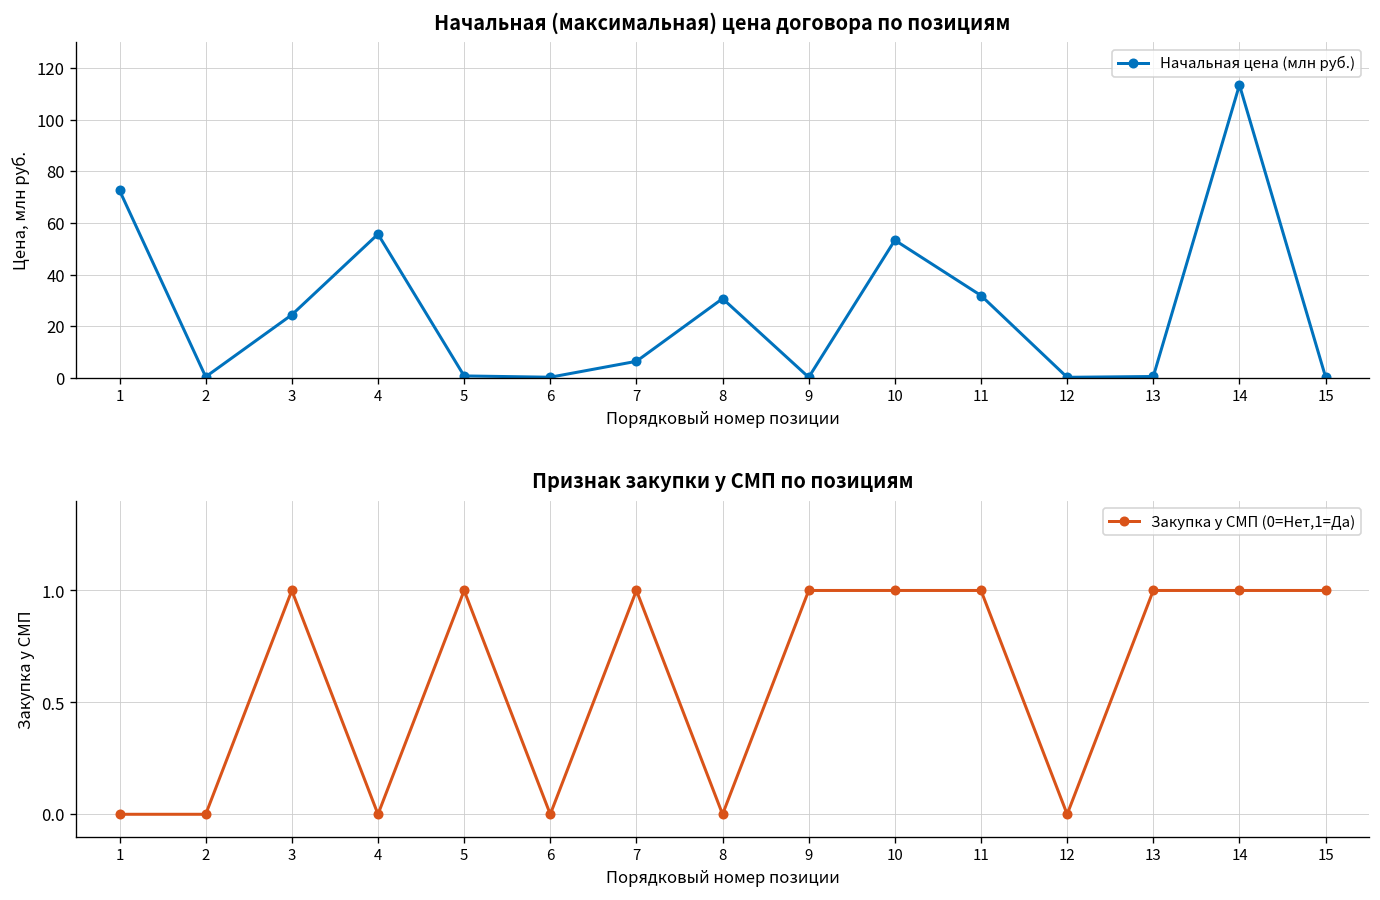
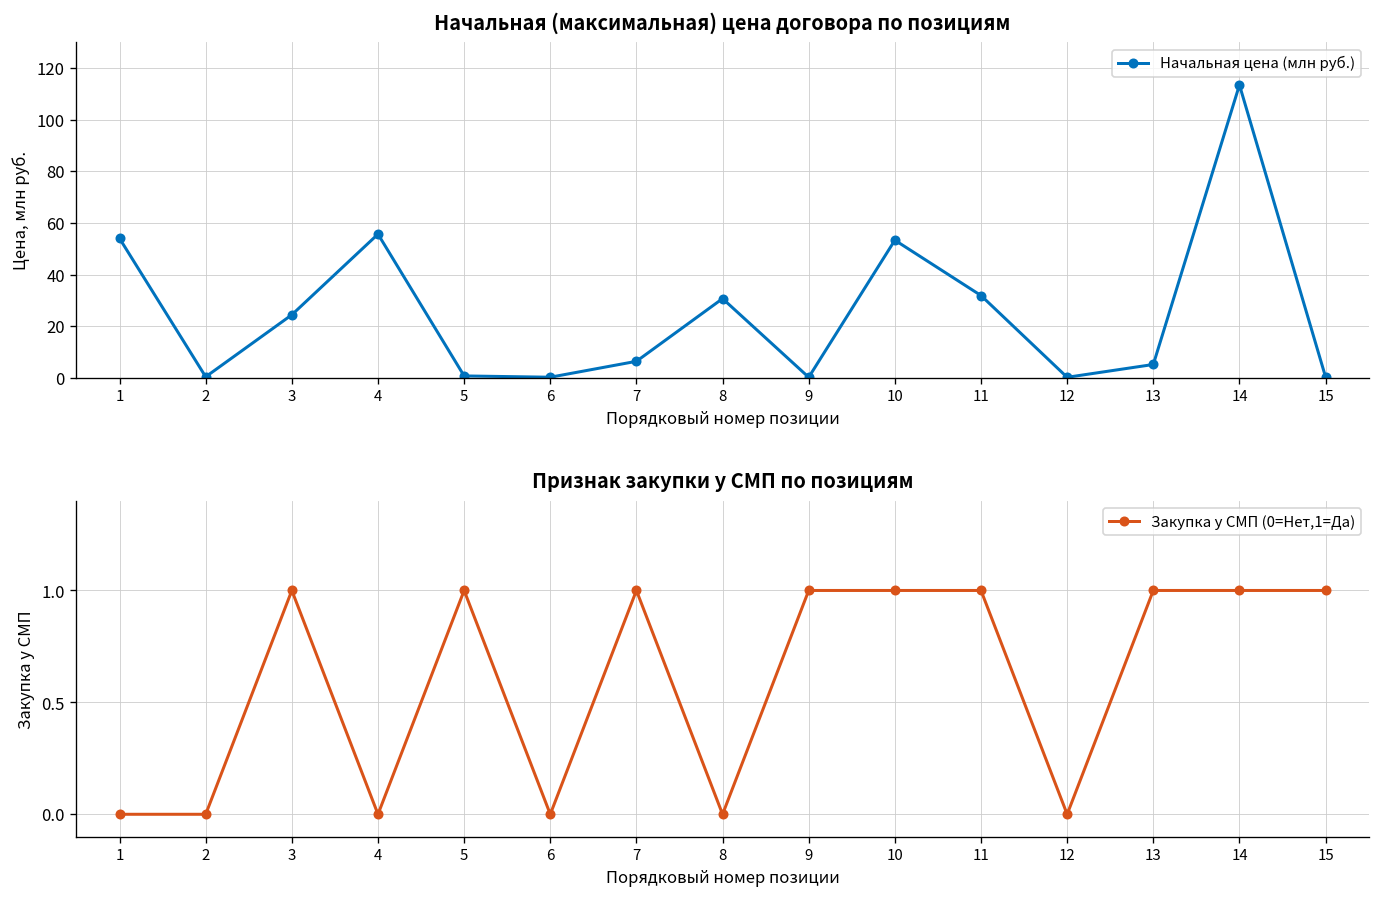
  {
    "Начальная (максимальная) цена договора по позициям": {
-     "1": 73,
+     "1": 54,
      "2": 0,
      "3": 24,
      "4": 56,
      "5": 1,
      "6": 0,
      "7": 6,
      "8": 31,
      "9": 0,
      "10": 53,
      "11": 32,
      "12": 0,
-     "13": 1,
+     "13": 5,
      "14": 113,
      "15": 0
    },
    "Признак закупки у СМП по позициям": {
      "1": 0.00,
      "2": 0.00,
      "3": 1.00,
      "4": 0.00,
      "5": 1.00,
      "6": 0.00,
      "7": 1.00,
      "8": 0.00,
      "9": 1.00,
      "10": 1.00,
      "11": 1.00,
      "12": 0.00,
      "13": 1.00,
      "14": 1.00,
      "15": 1.00
    }
  }
